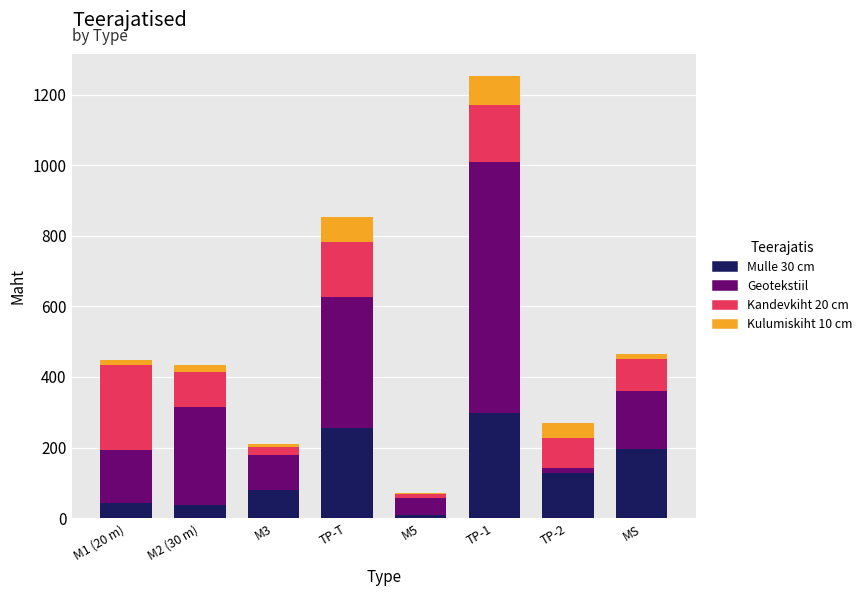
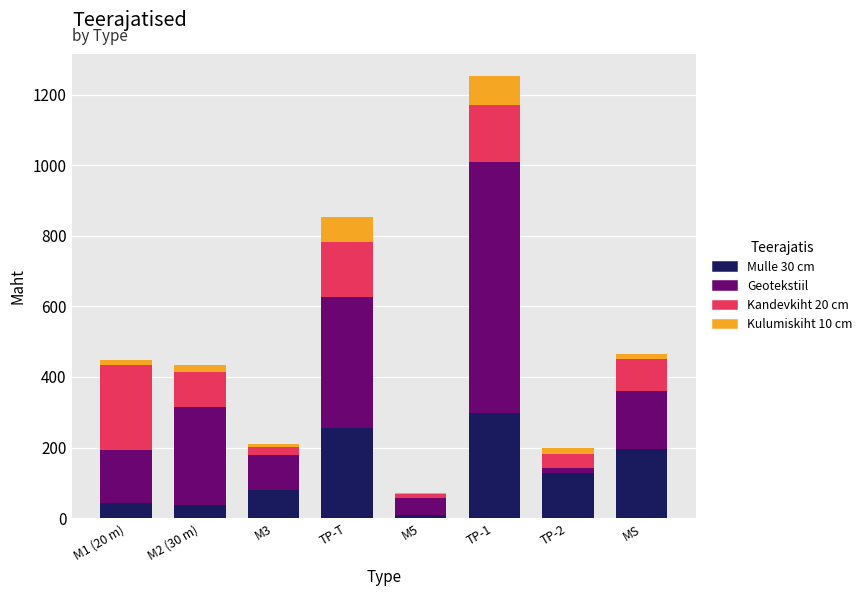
  {
    "Mulle 30 cm": {
      "M1 (20 m)": 40,
      "M2 (30 m)": 40,
      "M3": 80,
      "TP-T": 250,
      "TP-1": 300,
      "TP-2": 130,
      "MS": 200
    },
    "Geotekstiil": {
      "M1 (20 m)": 150,
      "M2 (30 m)": 280,
      "M3": 100,
      "TP-T": 370,
      "M5": 50,
      "TP-1": 710,
      "TP-2": 20,
      "MS": 170
    },
    "Kandevkiht 20 cm": {
      "M1 (20 m)": 240,
      "M2 (30 m)": 100,
      "M3": 20,
      "TP-T": 150,
      "M5": 10,
      "TP-1": 160,
-     "TP-2": 90,
+     "TP-2": 40,
      "MS": 90
    },
    "Kulumiskiht 10 cm": {
      "M1 (20 m)": 10,
      "M2 (30 m)": 20,
      "M3": 10,
      "TP-T": 70,
      "TP-1": 80,
-     "TP-2": 40,
+     "TP-2": 20,
      "MS": 10
    }
  }
